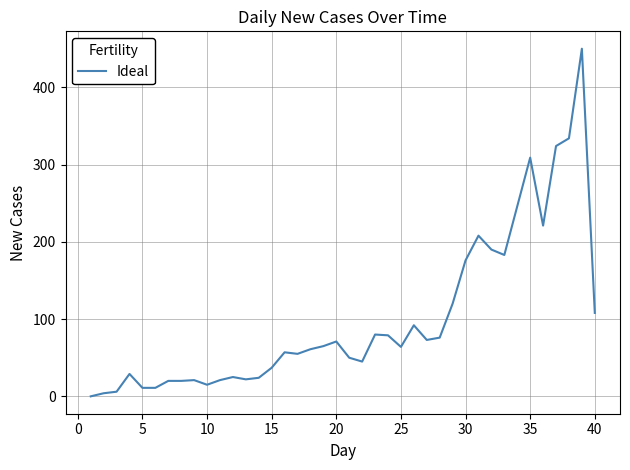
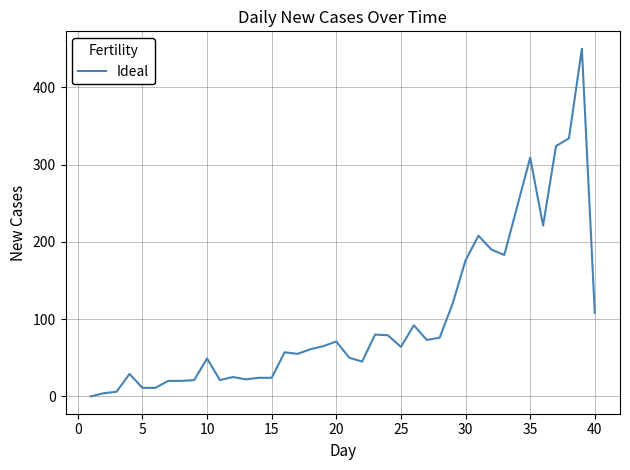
  {
    "5": 10,
-   "10": 20,
-   "15": 40,
+   "10": 50,
+   "15": 20,
    "20": 70,
    "25": 60,
    "30": 180,
    "35": 310,
    "40": 110
  }
